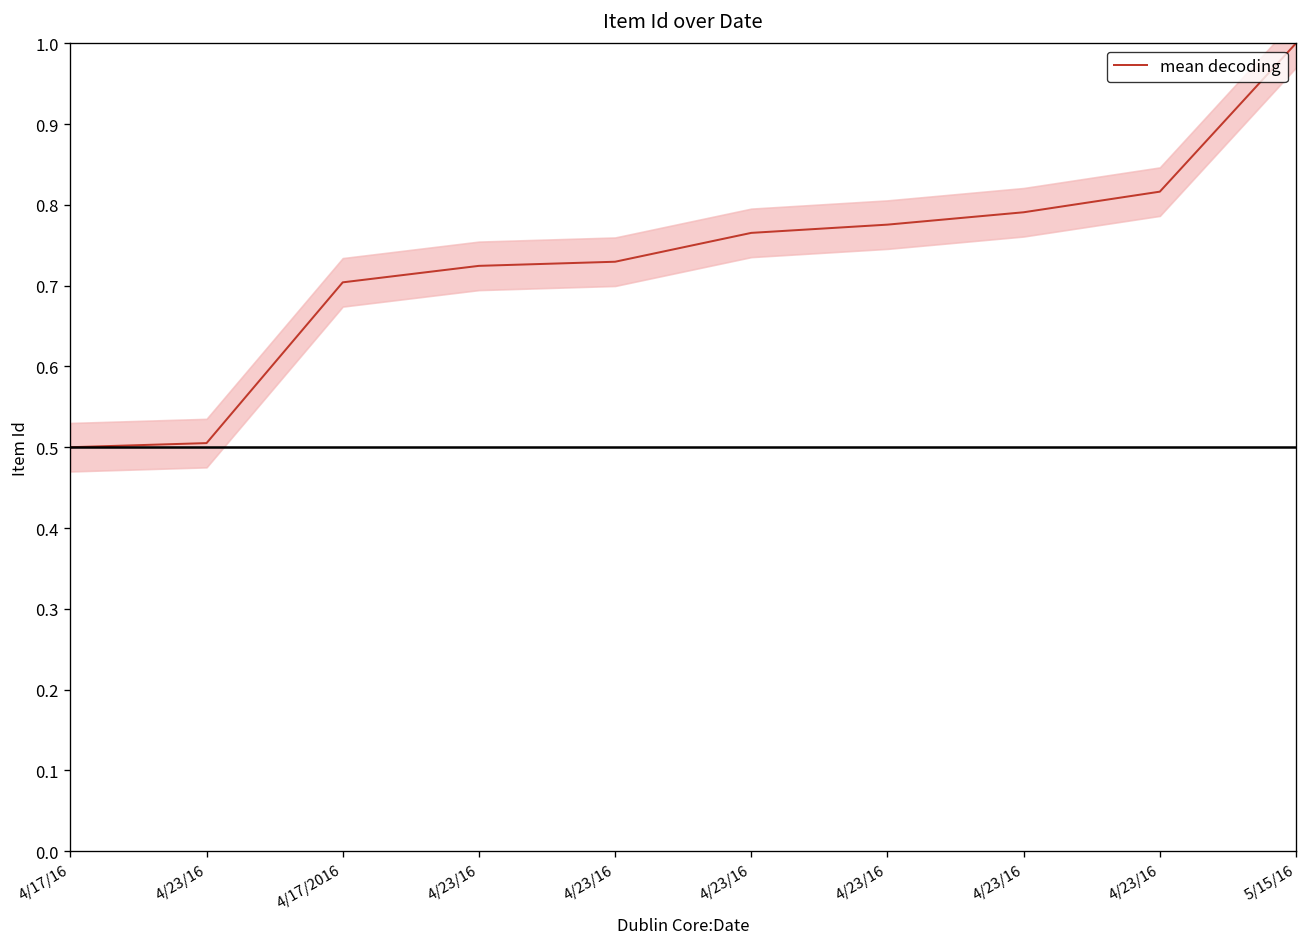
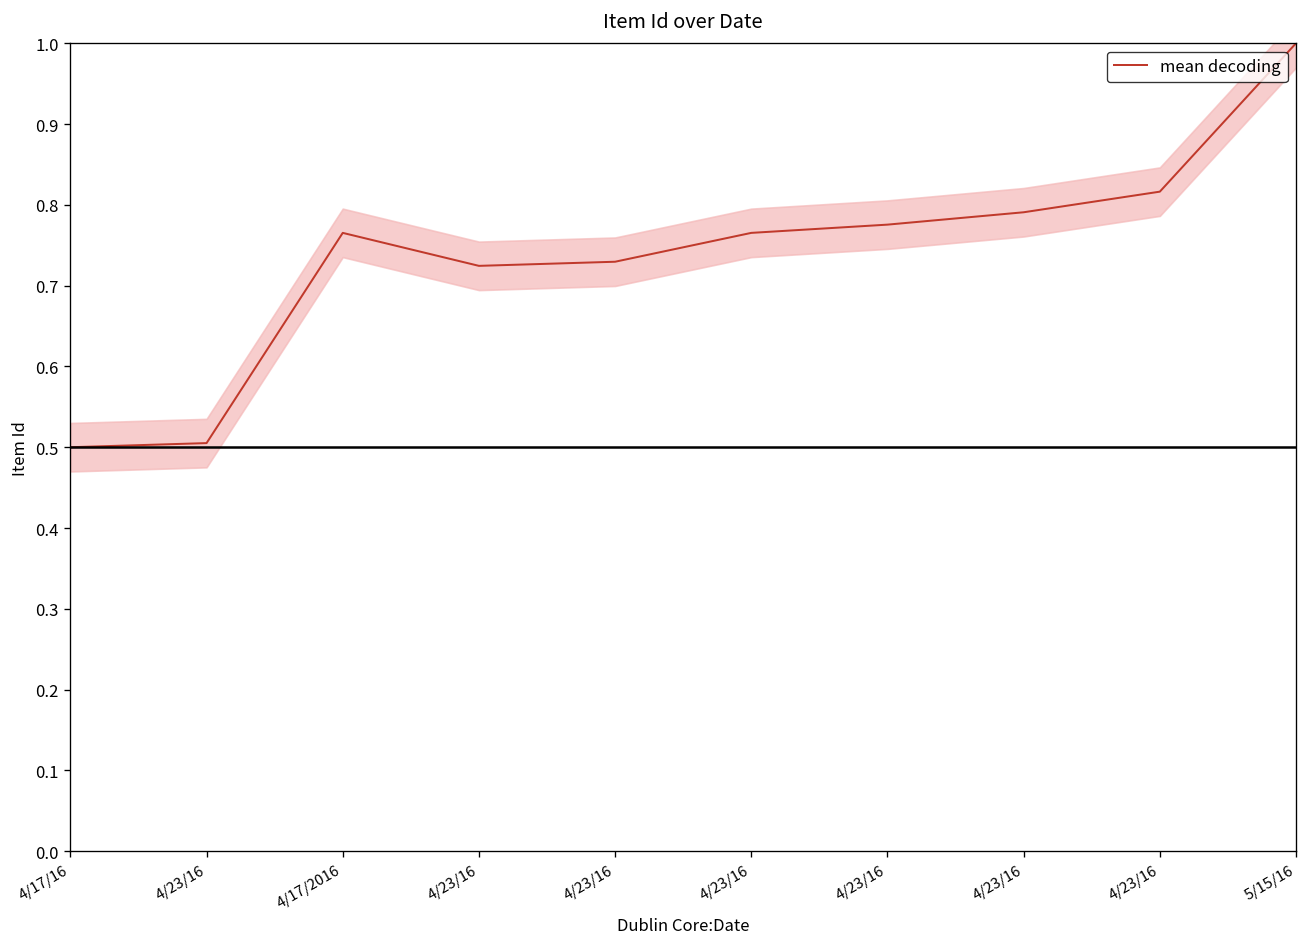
  {
    "mean decoding": {
      "4/17/16": 0.50,
-     "4/17/2016": 0.70,
+     "4/17/2016": 0.77,
      "5/15/16": 1.00
    }
  }
